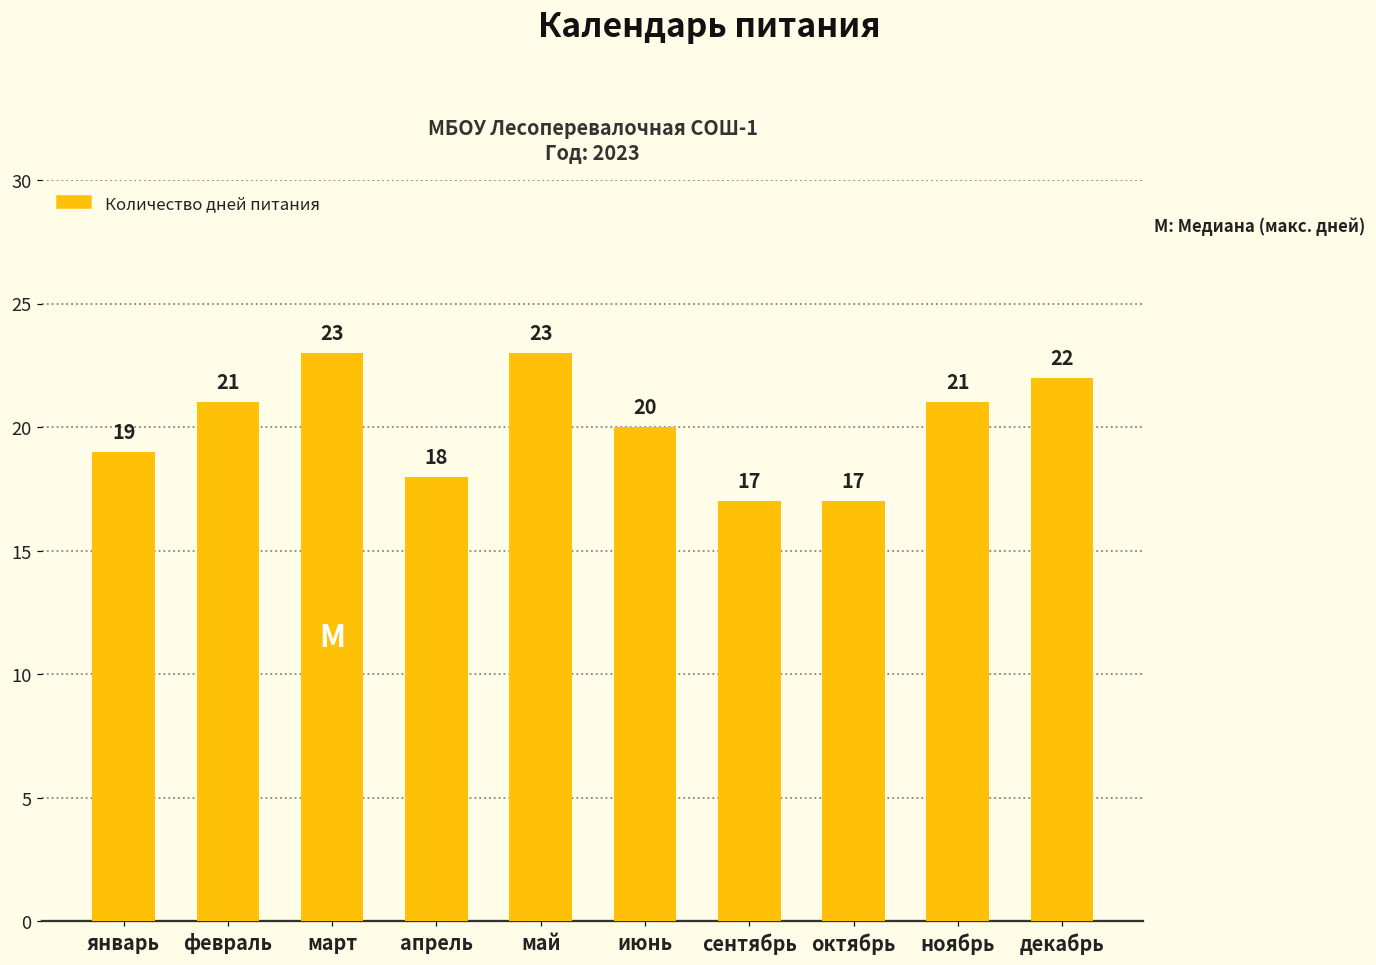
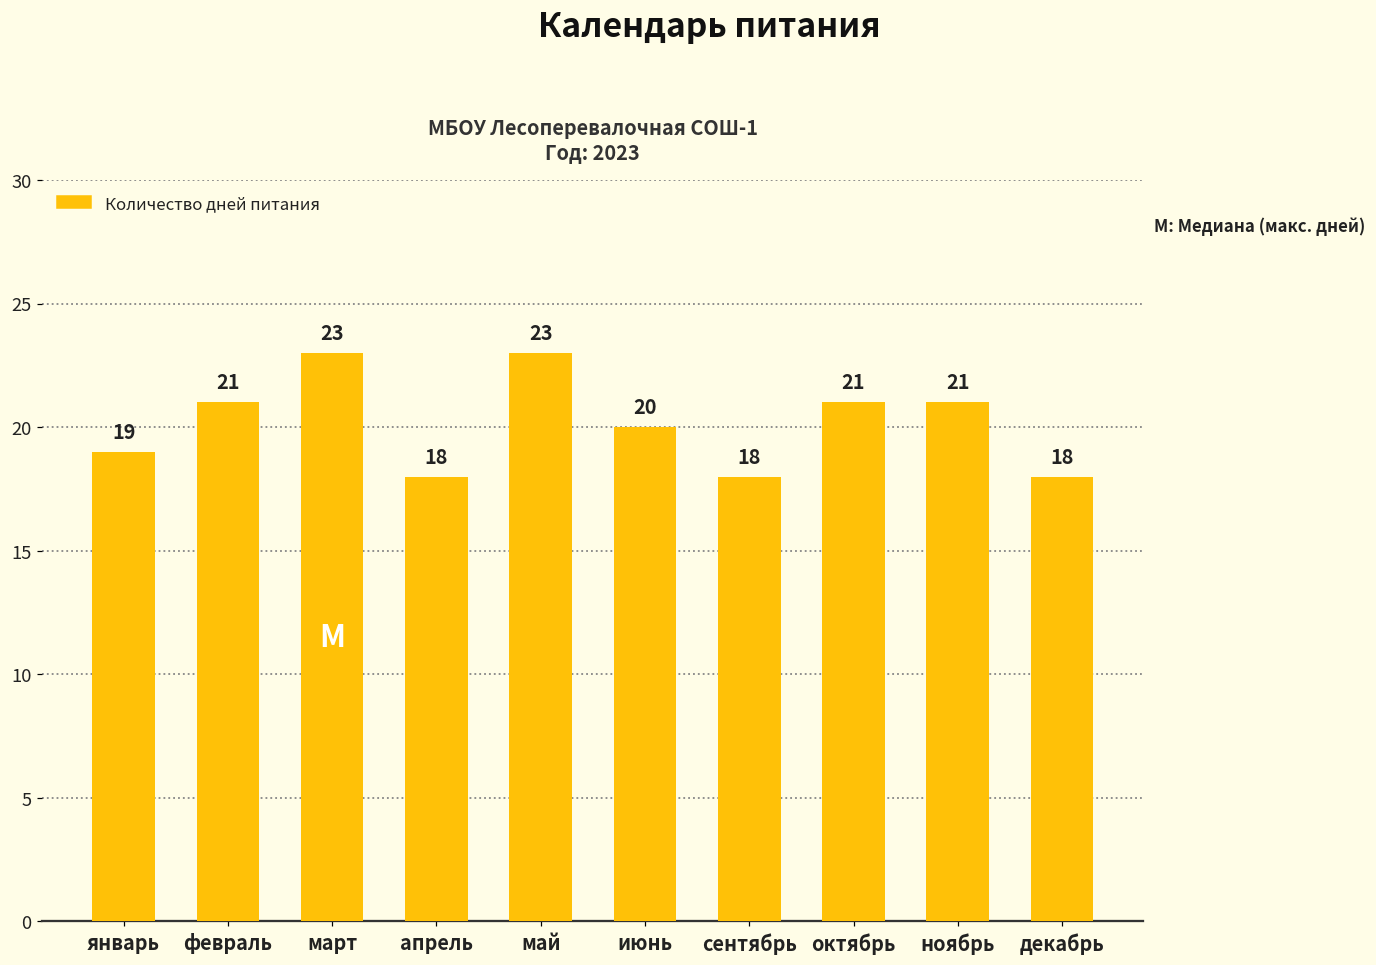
  {
    "январь": 19,
    "февраль": 21,
    "март": 23,
    "апрель": 18,
    "май": 23,
    "июнь": 20,
-   "сентябрь": 17,
-   "октябрь": 17,
+   "сентябрь": 18,
+   "октябрь": 21,
    "ноябрь": 21,
-   "декабрь": 22
+   "декабрь": 18
  }
